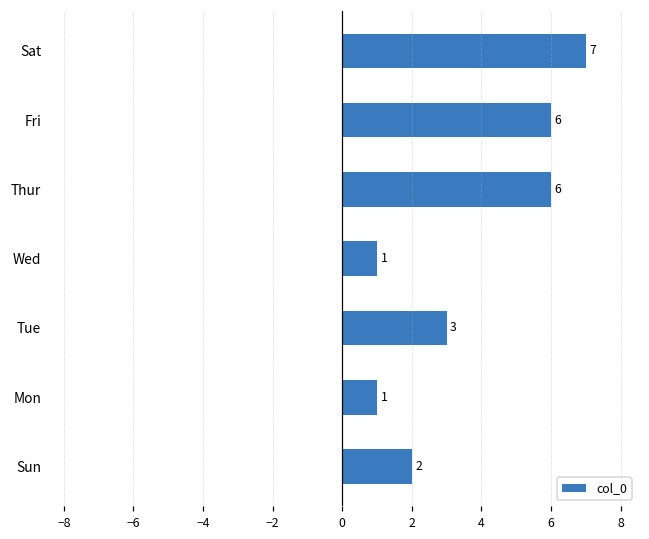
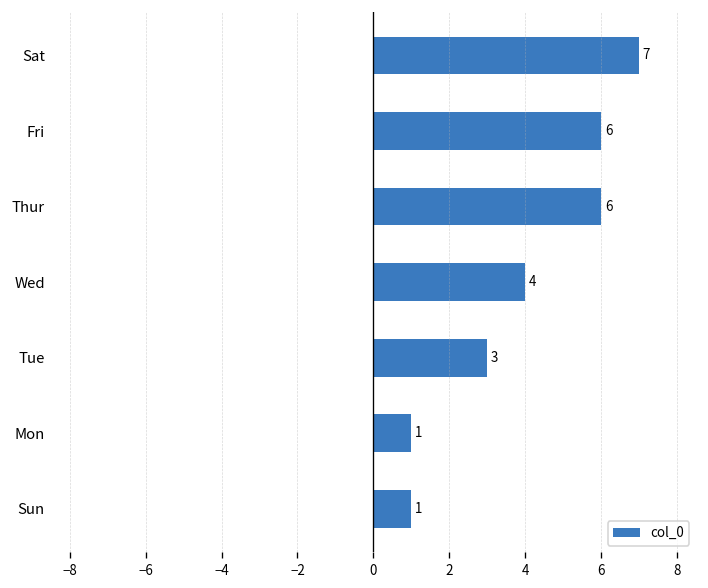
  {
    "Sat": 7,
    "Fri": 6,
    "Thur": 6,
-   "Wed": 1,
+   "Wed": 4,
    "Tue": 3,
    "Mon": 1,
-   "Sun": 2
+   "Sun": 1
  }
